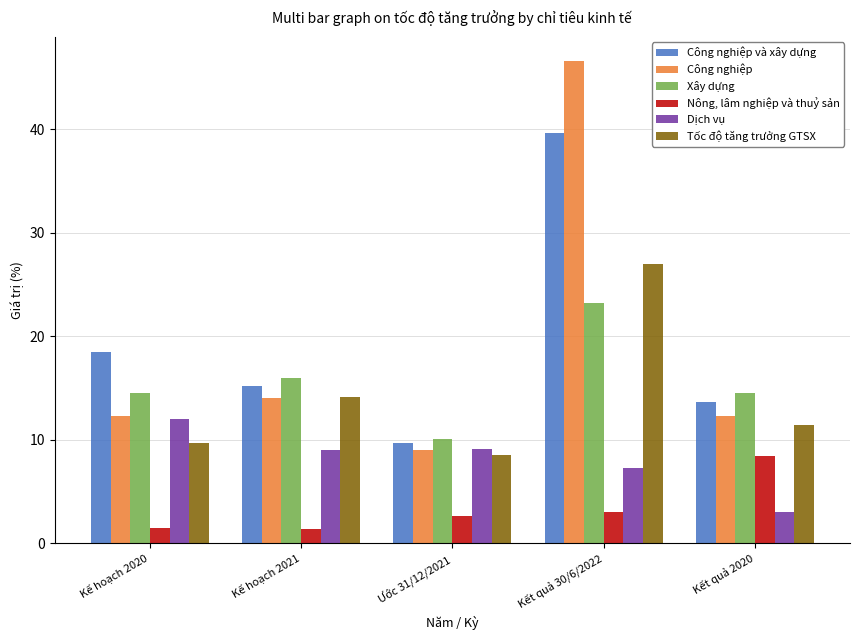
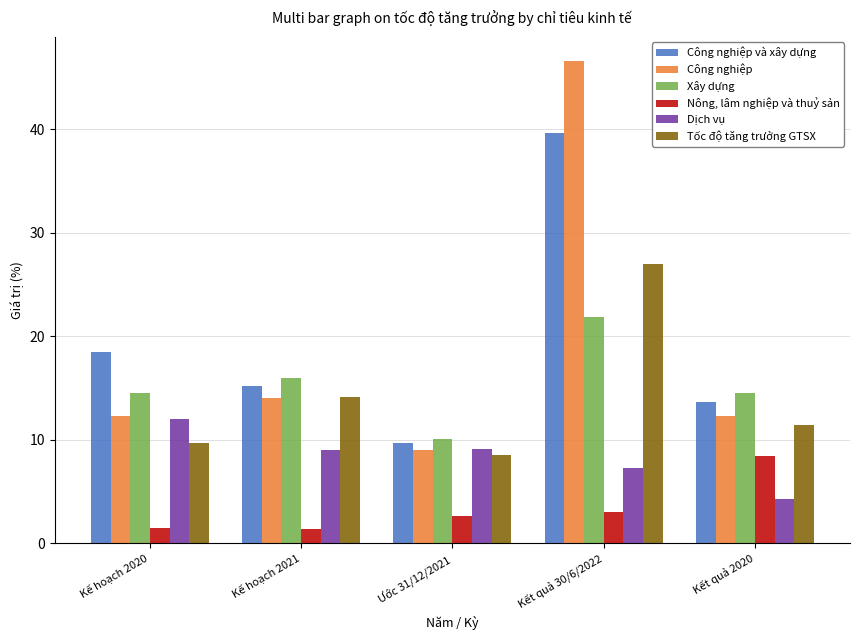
  {
    "Công nghiệp và xây dựng": {
      "Kế hoạch 2020": 18.5,
      "Kế hoạch 2021": 15.2,
      "Ước 31/12/2021": 9.6,
      "Kết quả 30/6/2022": 39.6,
      "Kết quả 2020": 13.6
    },
    "Công nghiệp": {
      "Kế hoạch 2020": 12.3,
      "Kế hoạch 2021": 14.0,
      "Ước 31/12/2021": 9.0,
      "Kết quả 30/6/2022": 46.6,
      "Kết quả 2020": 12.3
    },
    "Xây dựng": {
      "Kế hoạch 2020": 14.5,
      "Kế hoạch 2021": 16.0,
      "Ước 31/12/2021": 10.1,
-     "Kết quả 30/6/2022": 23.2,
+     "Kết quả 30/6/2022": 21.9,
      "Kết quả 2020": 14.5
    },
    "Nông, lâm nghiệp và thuỷ sản": {
      "Kế hoạch 2020": 1.5,
      "Kế hoạch 2021": 1.4,
      "Ước 31/12/2021": 2.6,
      "Kết quả 30/6/2022": 3.0,
      "Kết quả 2020": 8.4
    },
    "Dịch vụ": {
      "Kế hoạch 2020": 12.0,
      "Kế hoạch 2021": 9.0,
      "Ước 31/12/2021": 9.1,
      "Kết quả 30/6/2022": 7.2,
-     "Kết quả 2020": 3.0
+     "Kết quả 2020": 4.3
    },
    "Tốc độ tăng trưởng GTSX": {
      "Kế hoạch 2020": 9.7,
      "Kế hoạch 2021": 14.1,
      "Ước 31/12/2021": 8.5,
      "Kết quả 30/6/2022": 27.0,
      "Kết quả 2020": 11.4
    }
  }
